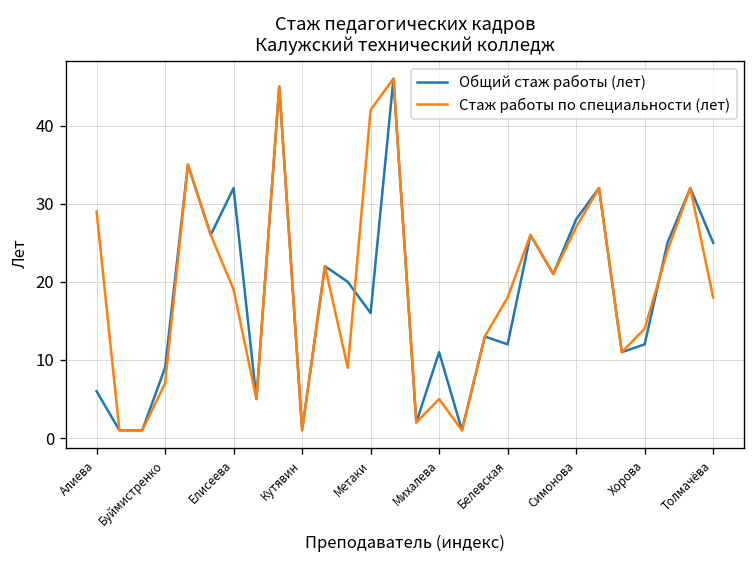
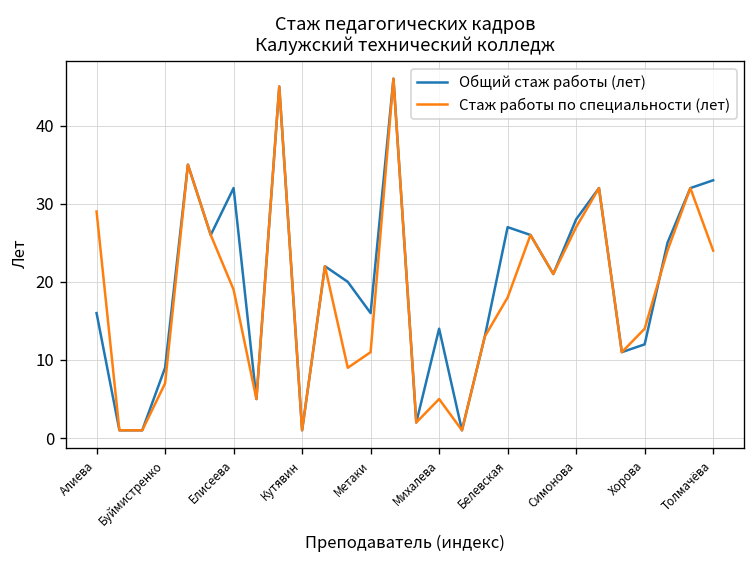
  {
    "Общий стаж работы (лет)": {
-     "Алиева": 6,
+     "Алиева": 16,
      "Буймистренко": 9,
      "Елисеева": 32,
      "Метаки": 16,
-     "Михалева": 11,
-     "Белевская": 12,
+     "Михалева": 14,
+     "Белевская": 27,
      "Симонова": 28,
      "Хорова": 12,
-     "Толмачёва": 25
+     "Толмачёва": 33
    },
    "Стаж работы по специальности (лет)": {
      "Алиева": 29,
      "Буймистренко": 7,
      "Елисеева": 19,
-     "Метаки": 42,
+     "Метаки": 11,
      "Михалева": 5,
      "Белевская": 18,
      "Симонова": 27,
      "Хорова": 14,
-     "Толмачёва": 18
+     "Толмачёва": 24
    }
  }
